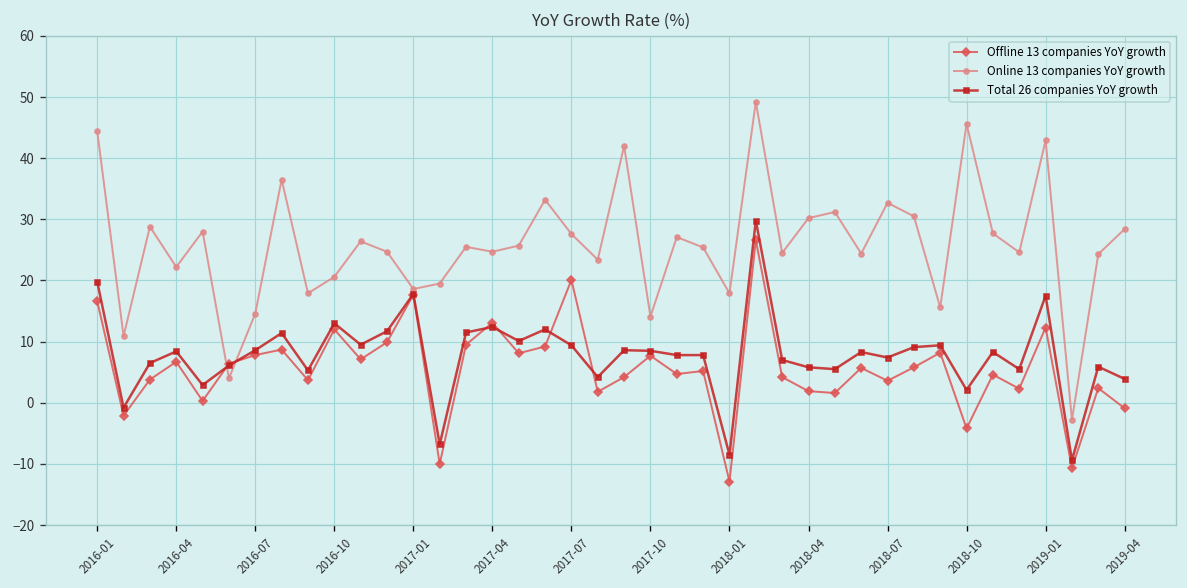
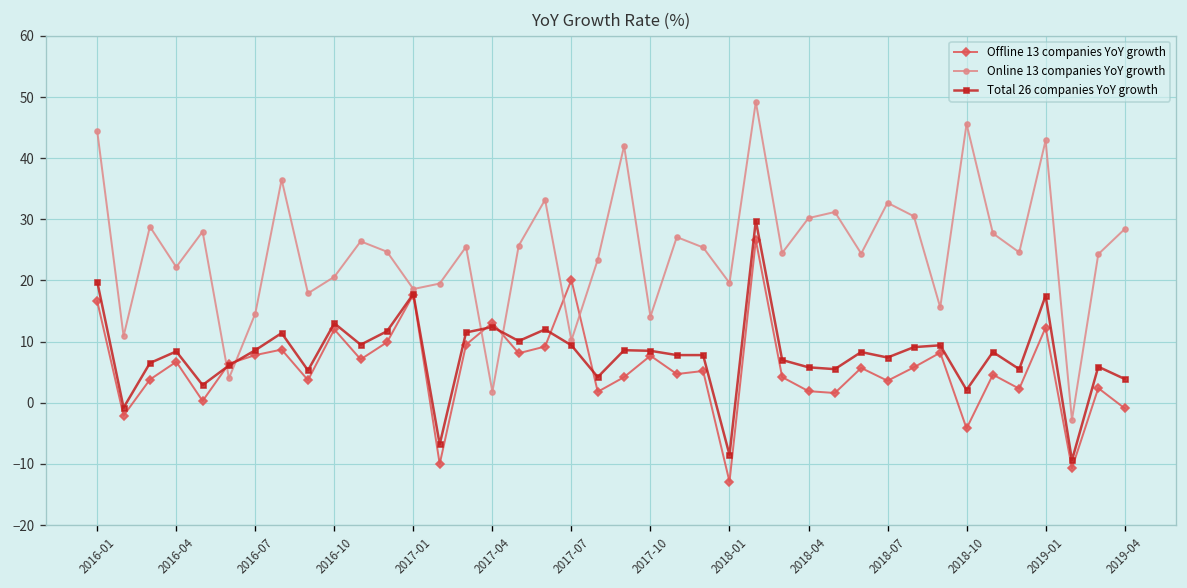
  {
    "Offline 13 companies YoY growth": {
      "2016-01": 17,
      "2016-04": 7,
      "2016-07": 8,
      "2016-10": 12,
      "2017-04": 13,
      "2017-07": 20,
      "2017-10": 8,
      "2018-01": -13,
      "2018-04": 2,
      "2018-07": 4,
      "2018-10": -4,
      "2019-01": 12,
      "2019-04": -1
    },
    "Online 13 companies YoY growth": {
      "2016-01": 44,
      "2016-04": 22,
      "2016-07": 15,
      "2016-10": 21,
      "2017-01": 19,
-     "2017-04": 25,
-     "2017-07": 28,
+     "2017-04": 2,
+     "2017-07": 10,
      "2017-10": 14,
-     "2018-01": 18,
+     "2018-01": 20,
      "2018-04": 30,
      "2018-07": 33,
      "2018-10": 46,
      "2019-01": 43,
      "2019-04": 28
    },
    "Total 26 companies YoY growth": {
      "2016-01": 20,
      "2016-04": 8,
      "2016-07": 9,
      "2016-10": 13,
      "2017-04": 12,
      "2017-07": 9,
      "2017-10": 9,
      "2018-01": -9,
      "2018-04": 6,
      "2018-07": 7,
      "2018-10": 2,
      "2019-01": 18,
      "2019-04": 4
    }
  }
